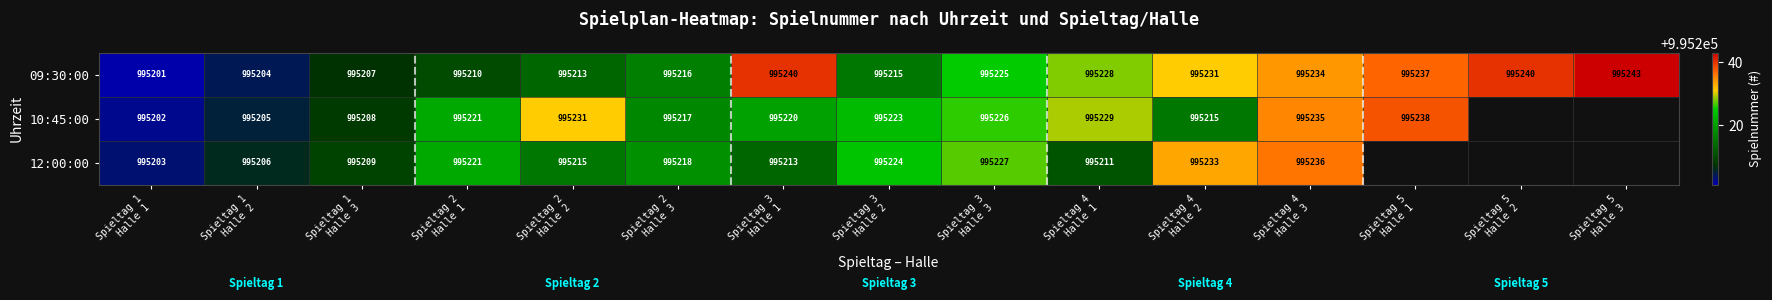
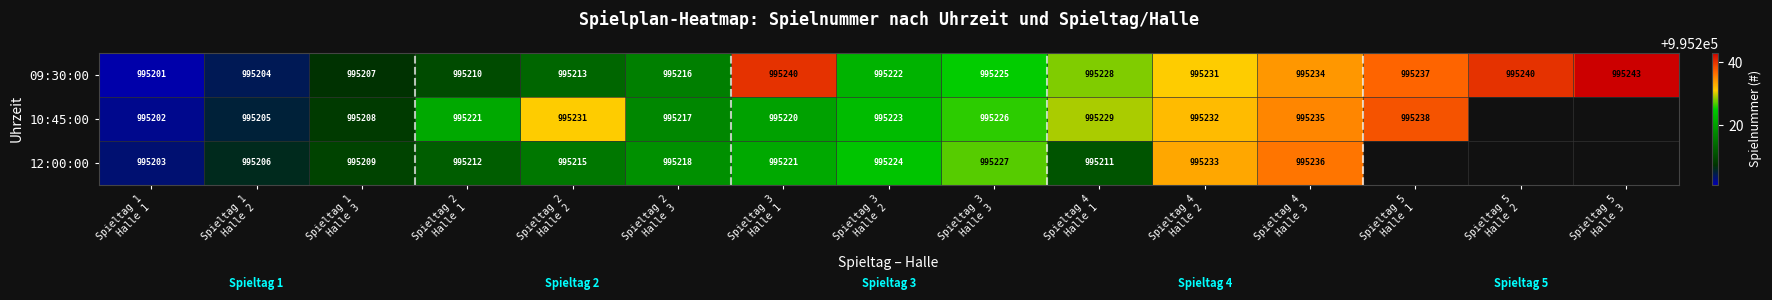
  {
    "09:30:00": {
      "Spieltag 1 Halle 1": 995201,
      "Spieltag 1 Halle 2": 995204,
      "Spieltag 1 Halle 3": 995207,
      "Spieltag 2 Halle 1": 995210,
      "Spieltag 2 Halle 2": 995213,
      "Spieltag 2 Halle 3": 995216,
      "Spieltag 3 Halle 1": 995240,
-     "Spieltag 3 Halle 2": 995215,
+     "Spieltag 3 Halle 2": 995222,
      "Spieltag 3 Halle 3": 995225,
      "Spieltag 4 Halle 1": 995228,
      "Spieltag 4 Halle 2": 995231,
      "Spieltag 4 Halle 3": 995234,
      "Spieltag 5 Halle 1": 995237,
      "Spieltag 5 Halle 2": 995240,
      "Spieltag 5 Halle 3": 995243
    },
    "10:45:00": {
      "Spieltag 1 Halle 1": 995202,
      "Spieltag 1 Halle 2": 995205,
      "Spieltag 1 Halle 3": 995208,
      "Spieltag 2 Halle 1": 995221,
      "Spieltag 2 Halle 2": 995231,
      "Spieltag 2 Halle 3": 995217,
      "Spieltag 3 Halle 1": 995220,
      "Spieltag 3 Halle 2": 995223,
      "Spieltag 3 Halle 3": 995226,
      "Spieltag 4 Halle 1": 995229,
-     "Spieltag 4 Halle 2": 995215,
+     "Spieltag 4 Halle 2": 995232,
      "Spieltag 4 Halle 3": 995235,
      "Spieltag 5 Halle 1": 995238
    },
    "12:00:00": {
      "Spieltag 1 Halle 1": 995203,
      "Spieltag 1 Halle 2": 995206,
      "Spieltag 1 Halle 3": 995209,
-     "Spieltag 2 Halle 1": 995221,
+     "Spieltag 2 Halle 1": 995212,
      "Spieltag 2 Halle 2": 995215,
      "Spieltag 2 Halle 3": 995218,
-     "Spieltag 3 Halle 1": 995213,
+     "Spieltag 3 Halle 1": 995221,
      "Spieltag 3 Halle 2": 995224,
      "Spieltag 3 Halle 3": 995227,
      "Spieltag 4 Halle 1": 995211,
      "Spieltag 4 Halle 2": 995233,
      "Spieltag 4 Halle 3": 995236
    }
  }
